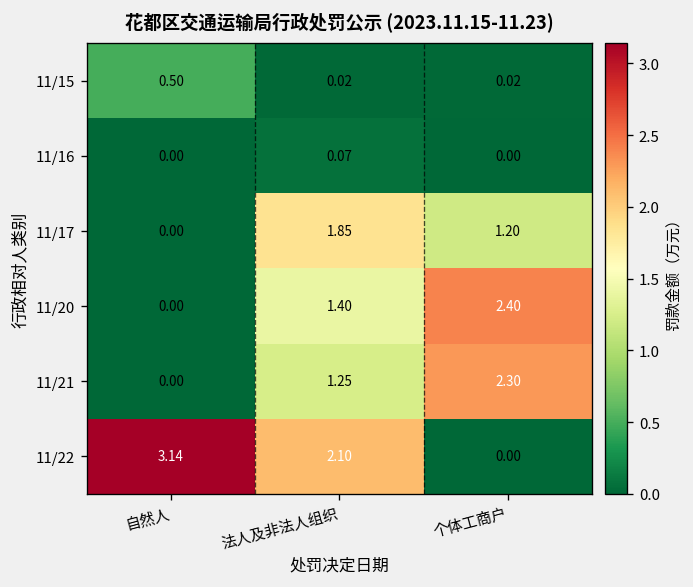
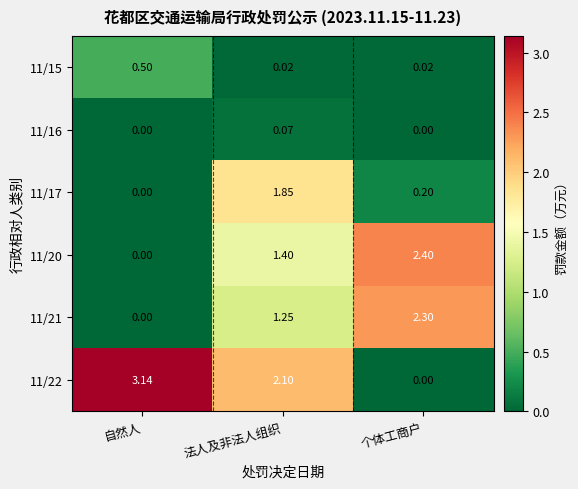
  {
    "11/15": {
      "自然人": 0.50,
      "法人及非法人组织": 0.02,
      "个体工商户": 0.02
    },
    "11/16": {
      "自然人": 0.00,
      "法人及非法人组织": 0.07,
      "个体工商户": 0.00
    },
    "11/17": {
      "自然人": 0.00,
      "法人及非法人组织": 1.85,
-     "个体工商户": 1.20
+     "个体工商户": 0.20
    },
    "11/20": {
      "自然人": 0.00,
      "法人及非法人组织": 1.40,
      "个体工商户": 2.40
    },
    "11/21": {
      "自然人": 0.00,
      "法人及非法人组织": 1.25,
      "个体工商户": 2.30
    },
    "11/22": {
      "自然人": 3.14,
      "法人及非法人组织": 2.10,
      "个体工商户": 0.00
    }
  }
